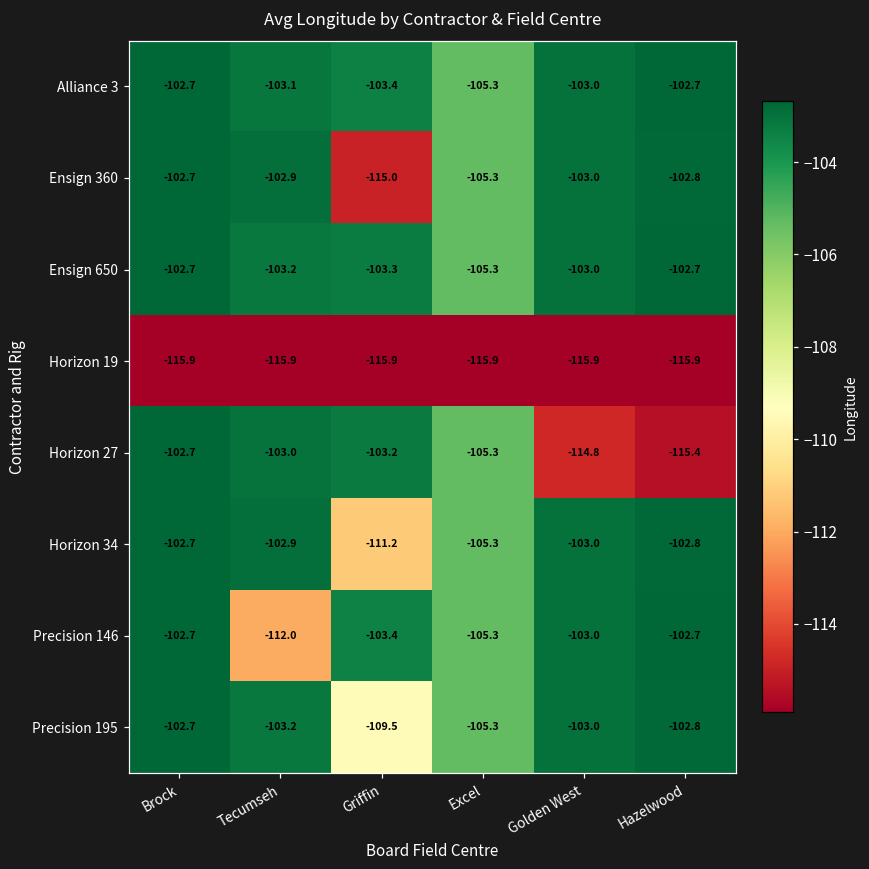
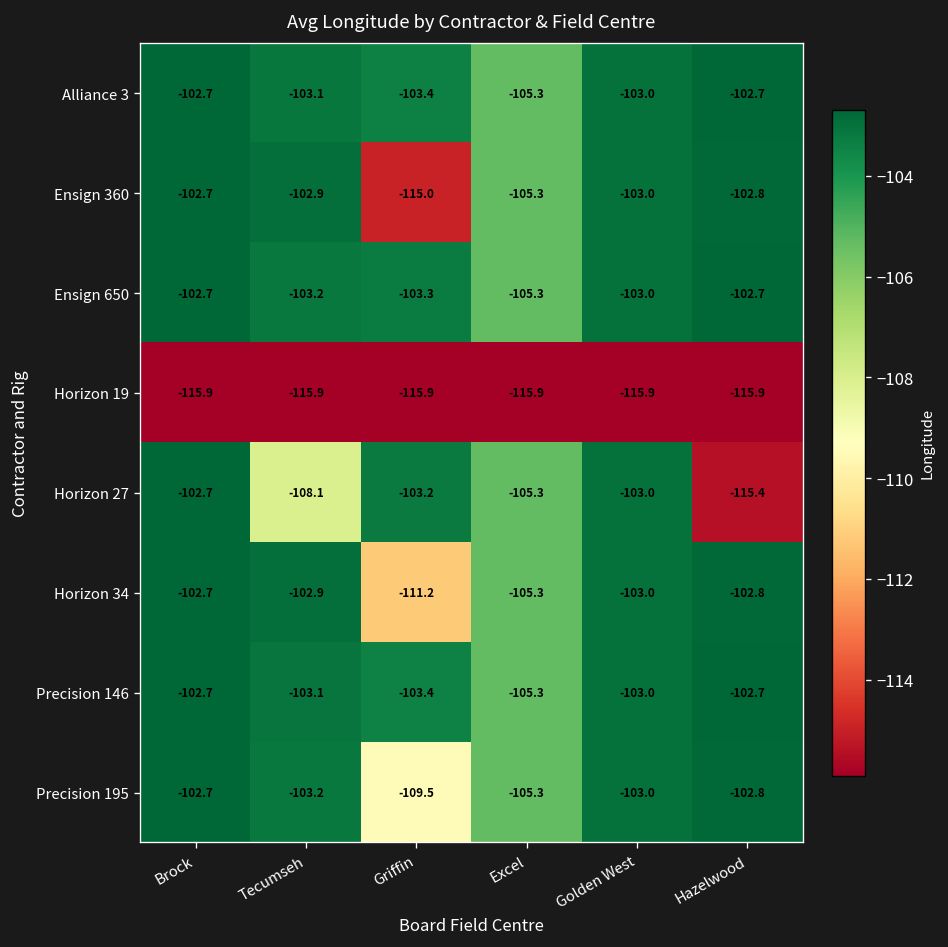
  {
    "Alliance 3": {
      "Brock": -102.7,
      "Tecumseh": -103.1,
      "Griffin": -103.4,
      "Excel": -105.3,
      "Golden West": -103.0,
      "Hazelwood": -102.7
    },
    "Ensign 360": {
      "Brock": -102.7,
      "Tecumseh": -102.9,
      "Griffin": -115.0,
      "Excel": -105.3,
      "Golden West": -103.0,
      "Hazelwood": -102.8
    },
    "Ensign 650": {
      "Brock": -102.7,
      "Tecumseh": -103.2,
      "Griffin": -103.3,
      "Excel": -105.3,
      "Golden West": -103.0,
      "Hazelwood": -102.7
    },
    "Horizon 19": {
      "Brock": -115.9,
      "Tecumseh": -115.9,
      "Griffin": -115.9,
      "Excel": -115.9,
      "Golden West": -115.9,
      "Hazelwood": -115.9
    },
    "Horizon 27": {
      "Brock": -102.7,
-     "Tecumseh": -103.0,
+     "Tecumseh": -108.1,
      "Griffin": -103.2,
      "Excel": -105.3,
-     "Golden West": -114.8,
+     "Golden West": -103.0,
      "Hazelwood": -115.4
    },
    "Horizon 34": {
      "Brock": -102.7,
      "Tecumseh": -102.9,
      "Griffin": -111.2,
      "Excel": -105.3,
      "Golden West": -103.0,
      "Hazelwood": -102.8
    },
    "Precision 146": {
      "Brock": -102.7,
-     "Tecumseh": -112.0,
+     "Tecumseh": -103.1,
      "Griffin": -103.4,
      "Excel": -105.3,
      "Golden West": -103.0,
      "Hazelwood": -102.7
    },
    "Precision 195": {
      "Brock": -102.7,
      "Tecumseh": -103.2,
      "Griffin": -109.5,
      "Excel": -105.3,
      "Golden West": -103.0,
      "Hazelwood": -102.8
    }
  }
